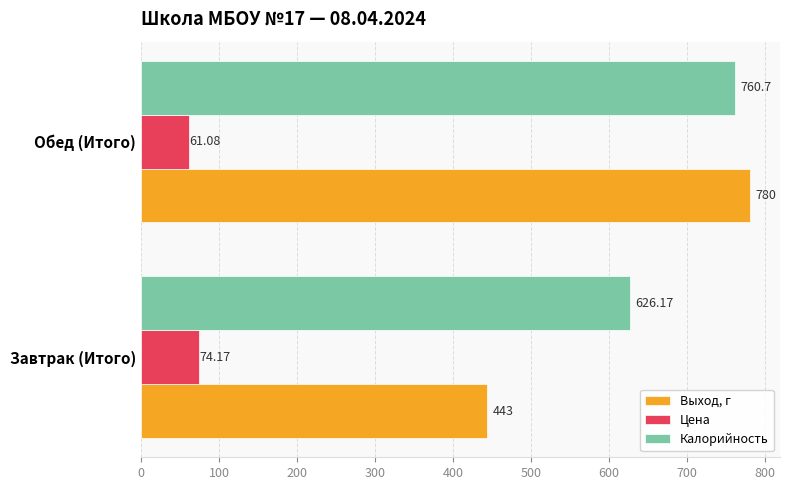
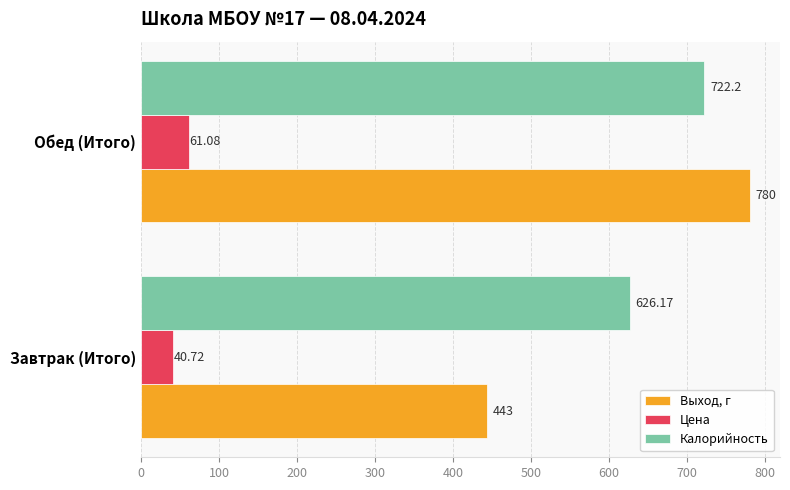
  {
    "Выход, г": {
      "Обед (Итого)": 780,
      "Завтрак (Итого)": 443
    },
    "Цена": {
      "Обед (Итого)": 61.08,
-     "Завтрак (Итого)": 74.17
+     "Завтрак (Итого)": 40.72
    },
    "Калорийность": {
-     "Обед (Итого)": 760.7,
+     "Обед (Итого)": 722.2,
      "Завтрак (Итого)": 626.17
    }
  }
